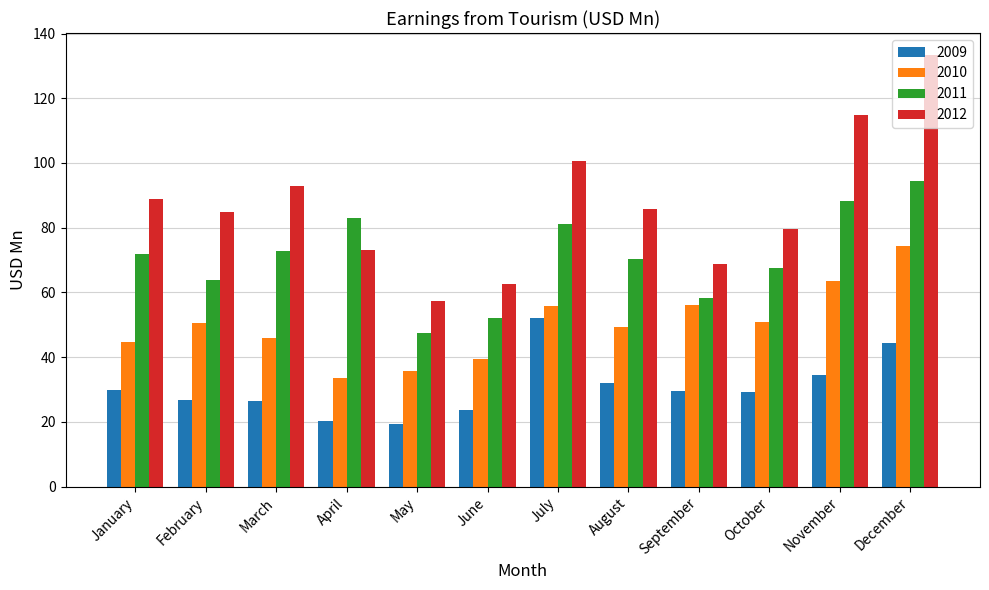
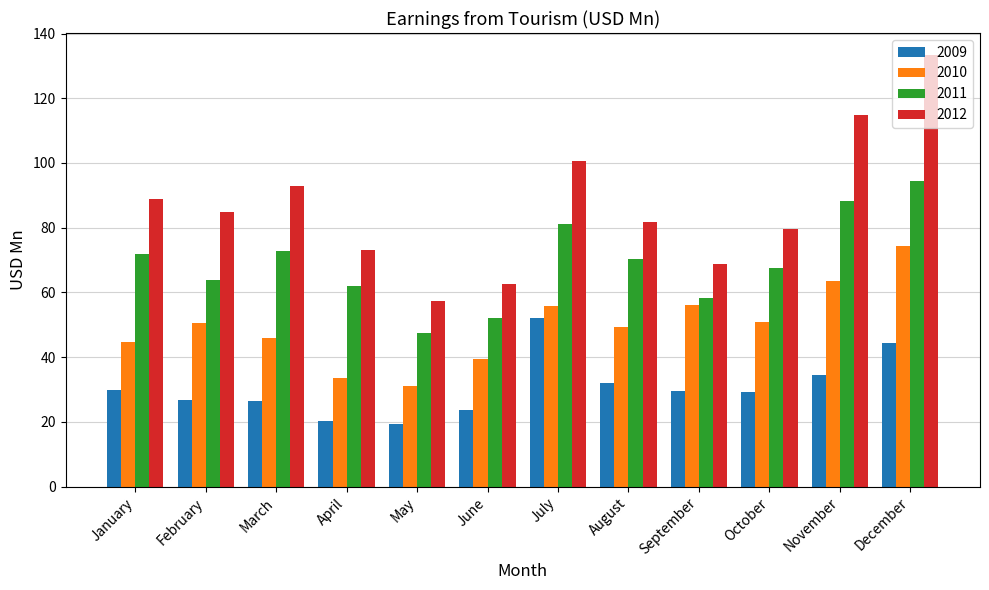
  {
    "2009": {
      "January": 30,
      "February": 27,
      "March": 27,
      "April": 20,
      "May": 19,
      "June": 24,
      "July": 52,
      "August": 32,
      "September": 30,
      "October": 29,
      "November": 35,
      "December": 44
    },
    "2010": {
      "January": 45,
      "February": 50,
      "March": 46,
      "April": 34,
-     "May": 36,
+     "May": 31,
      "June": 39,
      "July": 56,
      "August": 49,
      "September": 56,
      "October": 51,
      "November": 64,
      "December": 74
    },
    "2011": {
      "January": 72,
      "February": 64,
      "March": 73,
-     "April": 83,
+     "April": 62,
      "May": 47,
      "June": 52,
      "July": 81,
      "August": 70,
      "September": 58,
      "October": 67,
      "November": 88,
      "December": 95
    },
    "2012": {
      "January": 89,
      "February": 85,
      "March": 93,
      "April": 73,
      "May": 57,
      "June": 63,
      "July": 100,
-     "August": 86,
+     "August": 82,
      "September": 69,
      "October": 79,
      "November": 115
    }
  }
